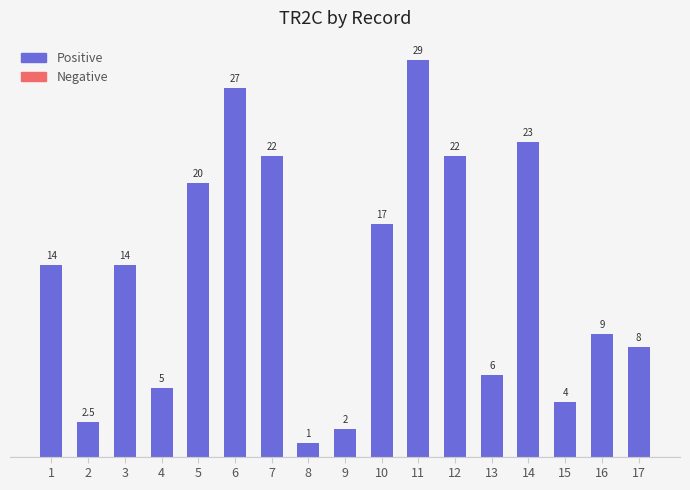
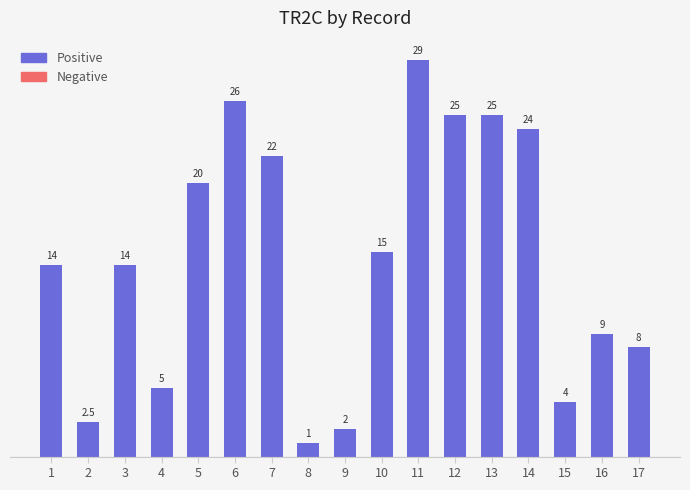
  {
    "1": 14,
    "2": 2.5,
    "3": 14,
    "4": 5,
    "5": 20,
-   "6": 27,
+   "6": 26,
    "7": 22,
    "8": 1,
    "9": 2,
-   "10": 17,
+   "10": 15,
    "11": 29,
-   "12": 22,
-   "13": 6,
-   "14": 23,
+   "12": 25,
+   "13": 25,
+   "14": 24,
    "15": 4,
    "16": 9,
    "17": 8
  }
